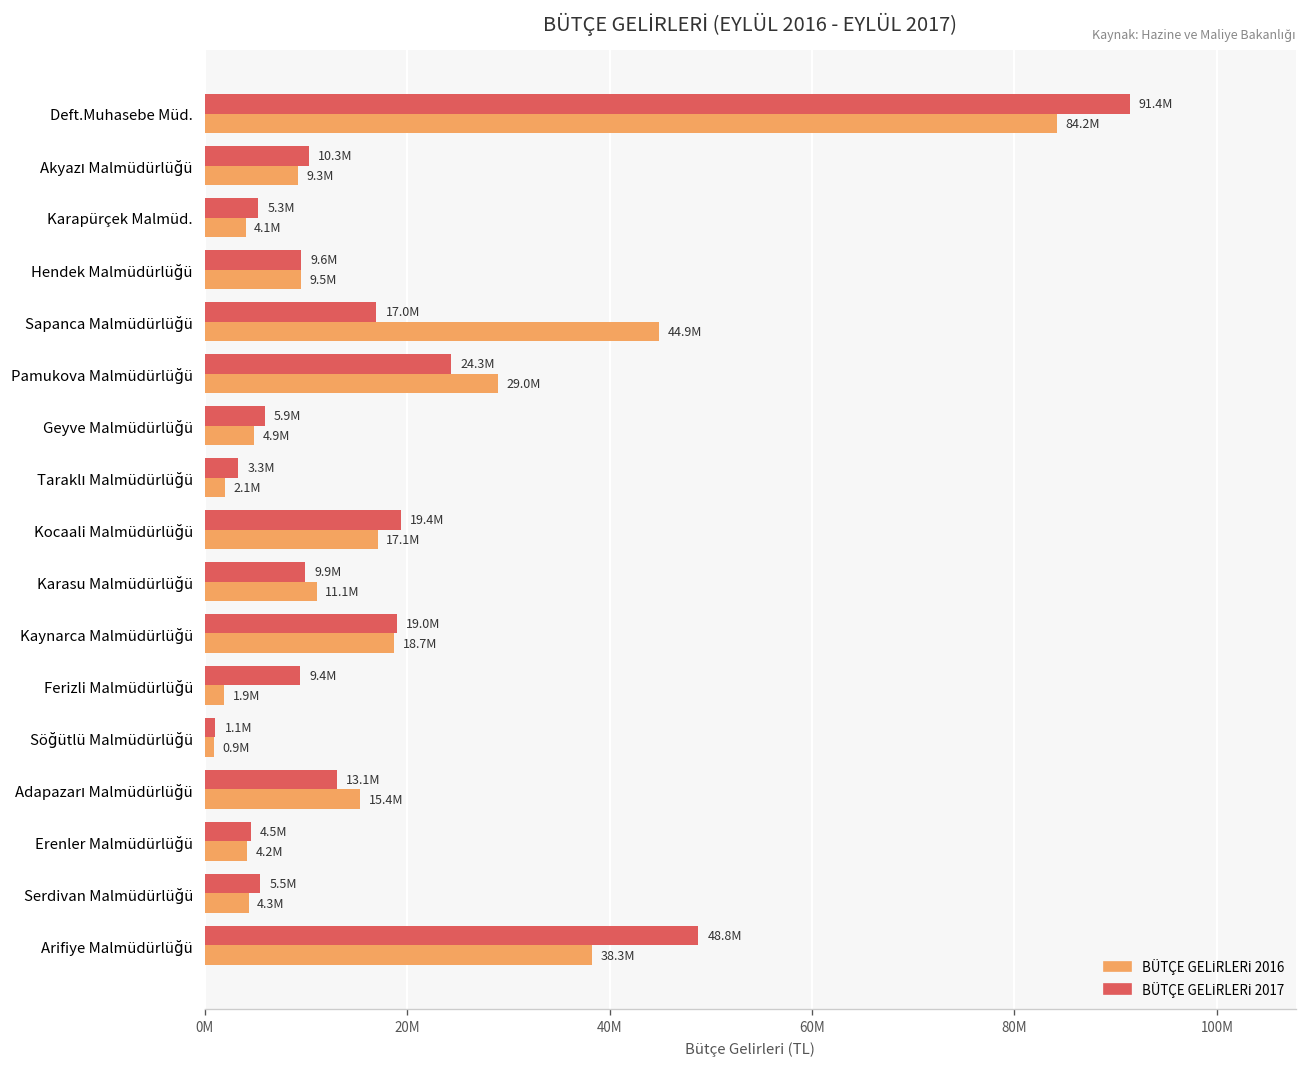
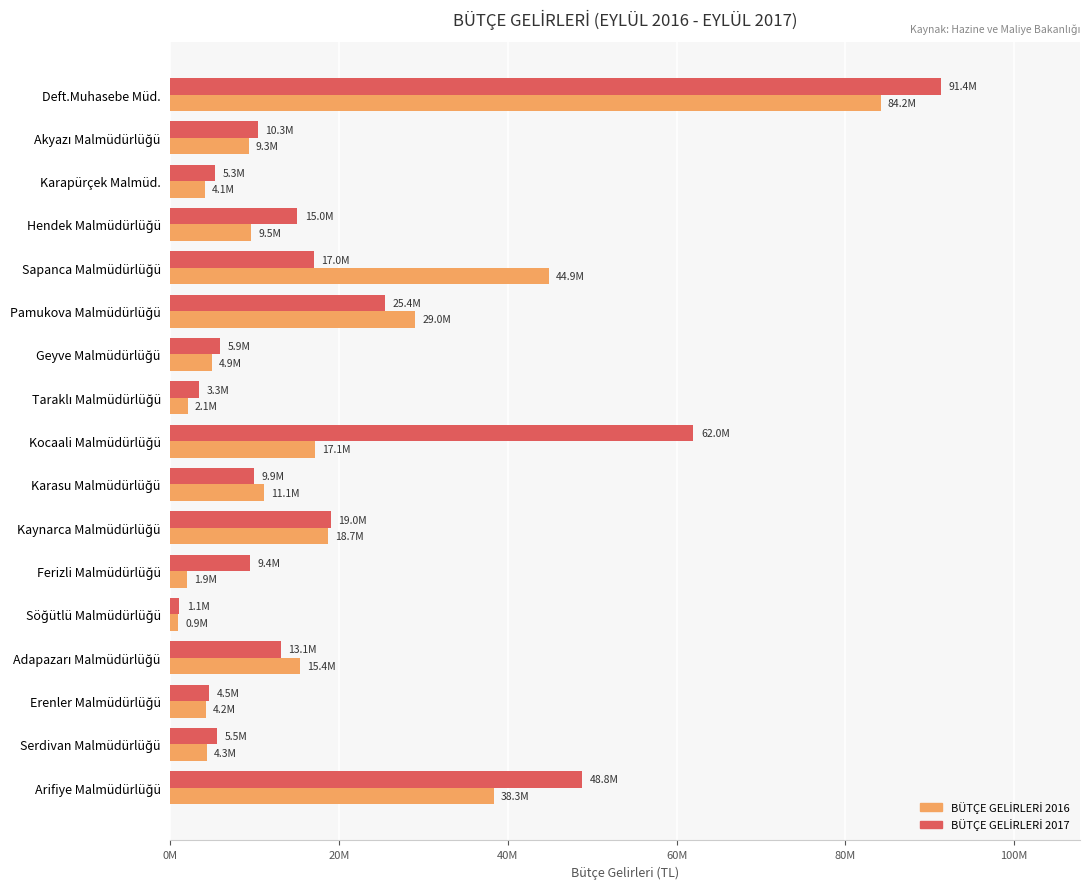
  {
    "BÜTÇE GELİRLERİ 2016": {
      "Deft.Muhasebe Müd.": "84.2M",
      "Akyazı Malmüdürlüğü": "9.3M",
      "Karapürçek Malmüd.": "4.1M",
      "Hendek Malmüdürlüğü": "9.5M",
      "Sapanca Malmüdürlüğü": "44.9M",
      "Pamukova Malmüdürlüğü": "29.0M",
      "Geyve Malmüdürlüğü": "4.9M",
      "Taraklı Malmüdürlüğü": "2.1M",
      "Kocaali Malmüdürlüğü": "17.1M",
      "Karasu Malmüdürlüğü": "11.1M",
      "Kaynarca Malmüdürlüğü": "18.7M",
      "Ferizli Malmüdürlüğü": "1.9M",
      "Söğütlü Malmüdürlüğü": "0.9M",
      "Adapazarı Malmüdürlüğü": "15.4M",
      "Erenler Malmüdürlüğü": "4.2M",
      "Serdivan Malmüdürlüğü": "4.3M",
      "Arifiye Malmüdürlüğü": "38.3M"
    },
    "BÜTÇE GELİRLERİ 2017": {
      "Deft.Muhasebe Müd.": "91.4M",
      "Akyazı Malmüdürlüğü": "10.3M",
      "Karapürçek Malmüd.": "5.3M",
-     "Hendek Malmüdürlüğü": "9.6M",
+     "Hendek Malmüdürlüğü": "15.0M",
      "Sapanca Malmüdürlüğü": "17.0M",
-     "Pamukova Malmüdürlüğü": "24.3M",
+     "Pamukova Malmüdürlüğü": "25.4M",
      "Geyve Malmüdürlüğü": "5.9M",
      "Taraklı Malmüdürlüğü": "3.3M",
-     "Kocaali Malmüdürlüğü": "19.4M",
+     "Kocaali Malmüdürlüğü": "62.0M",
      "Karasu Malmüdürlüğü": "9.9M",
      "Kaynarca Malmüdürlüğü": "19.0M",
      "Ferizli Malmüdürlüğü": "9.4M",
      "Söğütlü Malmüdürlüğü": "1.1M",
      "Adapazarı Malmüdürlüğü": "13.1M",
      "Erenler Malmüdürlüğü": "4.5M",
      "Serdivan Malmüdürlüğü": "5.5M",
      "Arifiye Malmüdürlüğü": "48.8M"
    }
  }
